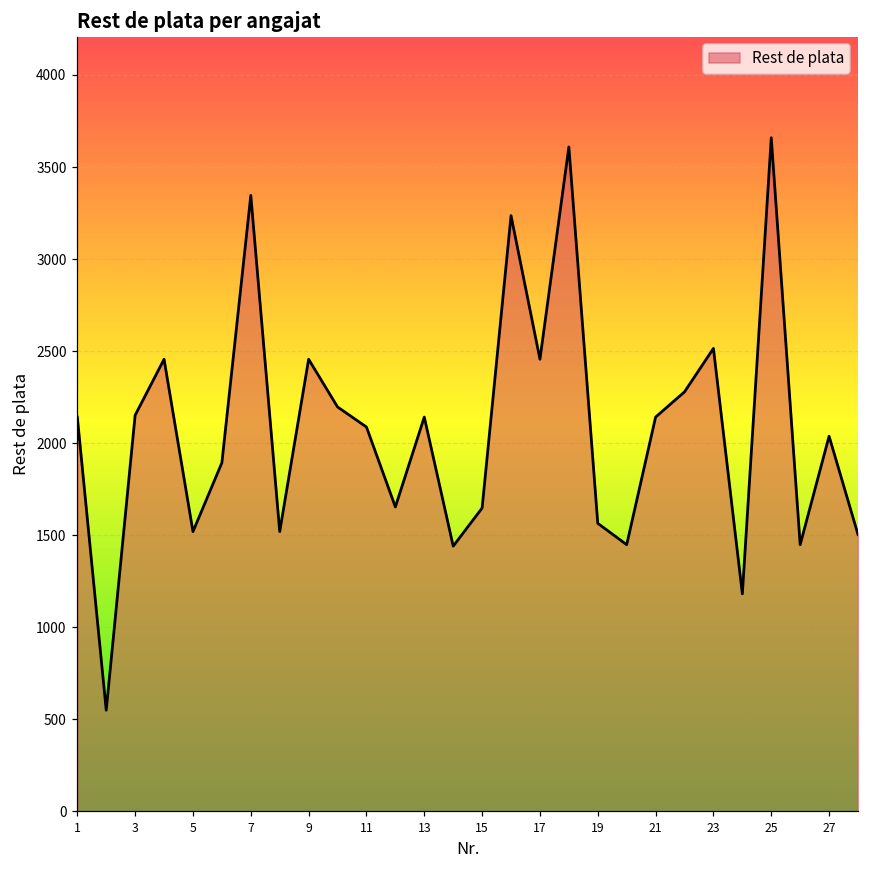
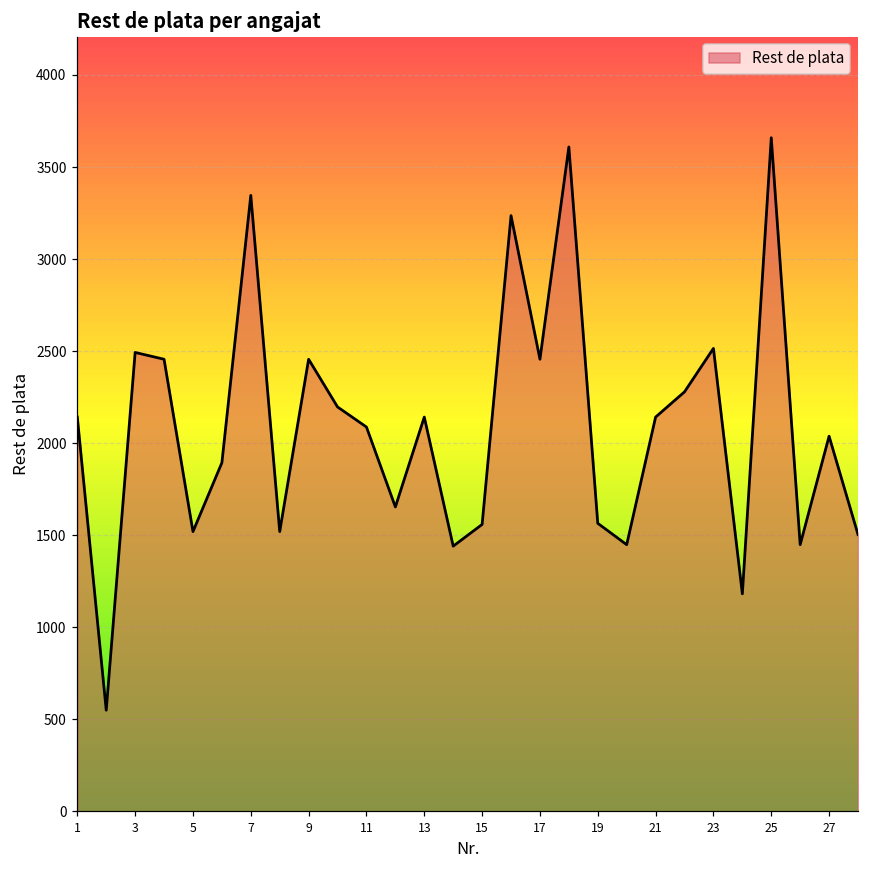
  {
    "1": 2140,
-   "3": 2150,
+   "3": 2490,
    "5": 1520,
    "7": 3350,
    "9": 2460,
    "11": 2090,
    "13": 2140,
-   "15": 1650,
+   "15": 1560,
    "17": 2460,
    "19": 1570,
    "21": 2140,
    "23": 2520,
    "25": 3660,
    "27": 2040
  }
